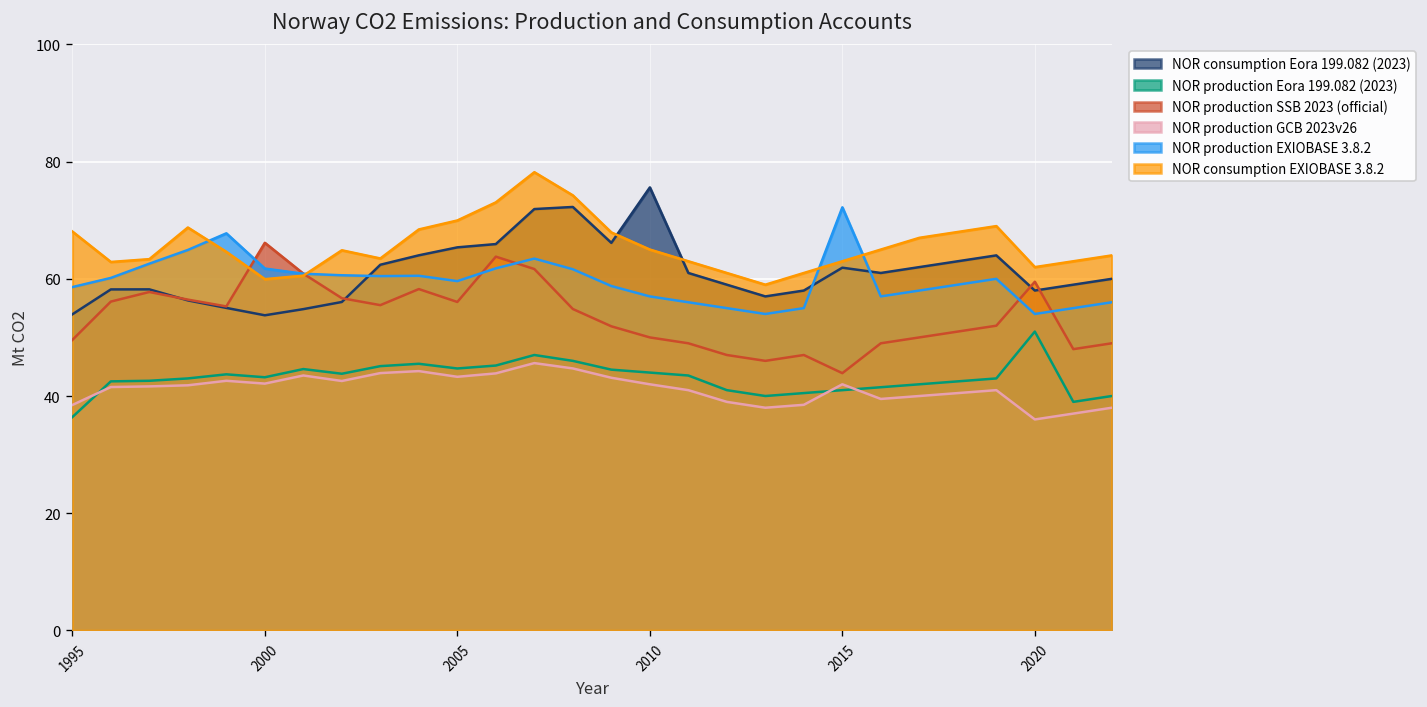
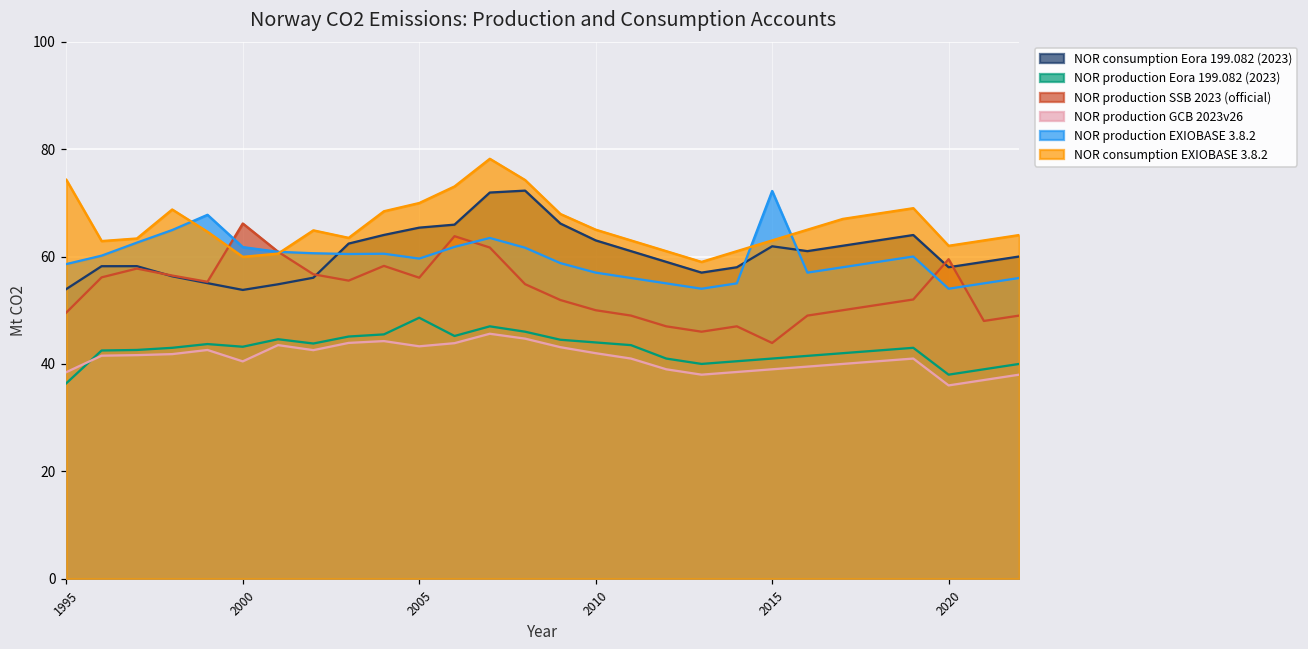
  {
    "NOR consumption Eora 199.082 (2023)": {
      "1995": 54,
      "2000": 54,
      "2005": 65,
-     "2010": 76,
+     "2010": 63,
      "2015": 62,
      "2020": 58
    },
    "NOR production Eora 199.082 (2023)": {
      "1995": 36,
      "2000": 43,
-     "2005": 45,
+     "2005": 49,
      "2010": 44,
      "2015": 41,
-     "2020": 51
+     "2020": 38
    },
    "NOR production SSB 2023 (official)": {
      "1995": 50,
      "2000": 66,
      "2005": 56,
      "2010": 50,
      "2015": 44,
      "2020": 60
    },
    "NOR production GCB 2023v26": {
      "1995": 38,
-     "2000": 42,
+     "2000": 40,
      "2005": 43,
      "2010": 42,
-     "2015": 42,
+     "2015": 39,
      "2020": 36
    },
    "NOR production EXIOBASE 3.8.2": {
      "1995": 59,
      "2000": 62,
      "2005": 60,
      "2010": 57,
      "2015": 72,
      "2020": 54
    },
    "NOR consumption EXIOBASE 3.8.2": {
-     "1995": 68,
+     "1995": 74,
      "2000": 60,
      "2005": 70,
      "2010": 65,
      "2015": 63,
      "2020": 62
    }
  }
